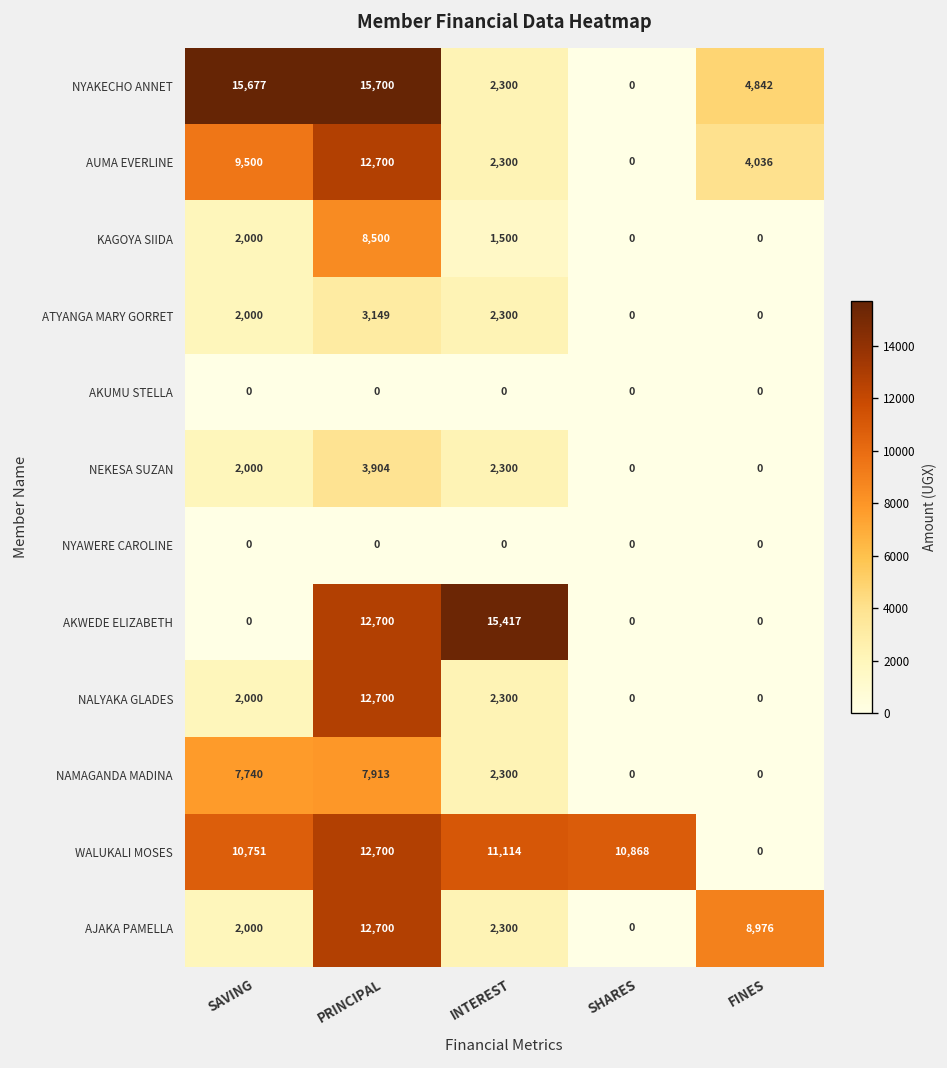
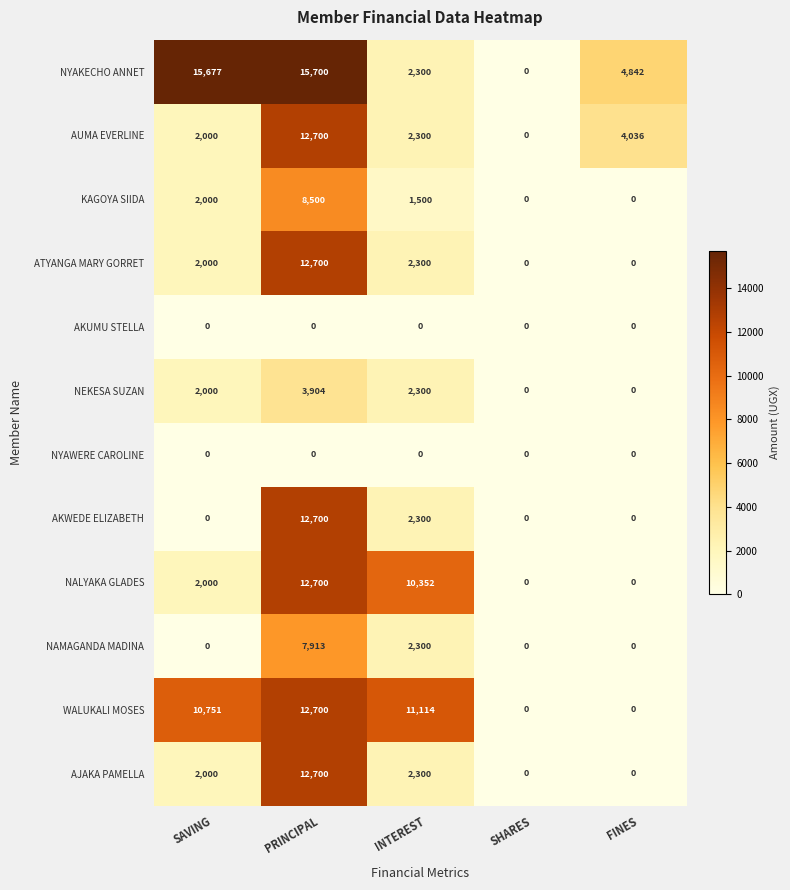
  {
    "NYAKECHO ANNET": {
      "SAVING": "15,677",
      "PRINCIPAL": "15,700",
      "INTEREST": "2,300",
      "SHARES": "0",
      "FINES": "4,842"
    },
    "AUMA EVERLINE": {
-     "SAVING": "9,500",
+     "SAVING": "2,000",
      "PRINCIPAL": "12,700",
      "INTEREST": "2,300",
      "SHARES": "0",
      "FINES": "4,036"
    },
    "KAGOYA SIIDA": {
      "SAVING": "2,000",
      "PRINCIPAL": "8,500",
      "INTEREST": "1,500",
      "SHARES": "0",
      "FINES": "0"
    },
    "ATYANGA MARY GORRET": {
      "SAVING": "2,000",
-     "PRINCIPAL": "3,149",
+     "PRINCIPAL": "12,700",
      "INTEREST": "2,300",
      "SHARES": "0",
      "FINES": "0"
    },
    "AKUMU STELLA": {
      "SAVING": "0",
      "PRINCIPAL": "0",
      "INTEREST": "0",
      "SHARES": "0",
      "FINES": "0"
    },
    "NEKESA SUZAN": {
      "SAVING": "2,000",
      "PRINCIPAL": "3,904",
      "INTEREST": "2,300",
      "SHARES": "0",
      "FINES": "0"
    },
    "NYAWERE CAROLINE": {
      "SAVING": "0",
      "PRINCIPAL": "0",
      "INTEREST": "0",
      "SHARES": "0",
      "FINES": "0"
    },
    "AKWEDE ELIZABETH": {
      "SAVING": "0",
      "PRINCIPAL": "12,700",
-     "INTEREST": "15,417",
+     "INTEREST": "2,300",
      "SHARES": "0",
      "FINES": "0"
    },
    "NALYAKA GLADES": {
      "SAVING": "2,000",
      "PRINCIPAL": "12,700",
-     "INTEREST": "2,300",
+     "INTEREST": "10,352",
      "SHARES": "0",
      "FINES": "0"
    },
    "NAMAGANDA MADINA": {
-     "SAVING": "7,740",
+     "SAVING": "0",
      "PRINCIPAL": "7,913",
      "INTEREST": "2,300",
      "SHARES": "0",
      "FINES": "0"
    },
    "WALUKALI MOSES": {
      "SAVING": "10,751",
      "PRINCIPAL": "12,700",
      "INTEREST": "11,114",
-     "SHARES": "10,868",
+     "SHARES": "0",
      "FINES": "0"
    },
    "AJAKA PAMELLA": {
      "SAVING": "2,000",
      "PRINCIPAL": "12,700",
      "INTEREST": "2,300",
      "SHARES": "0",
-     "FINES": "8,976"
+     "FINES": "0"
    }
  }
